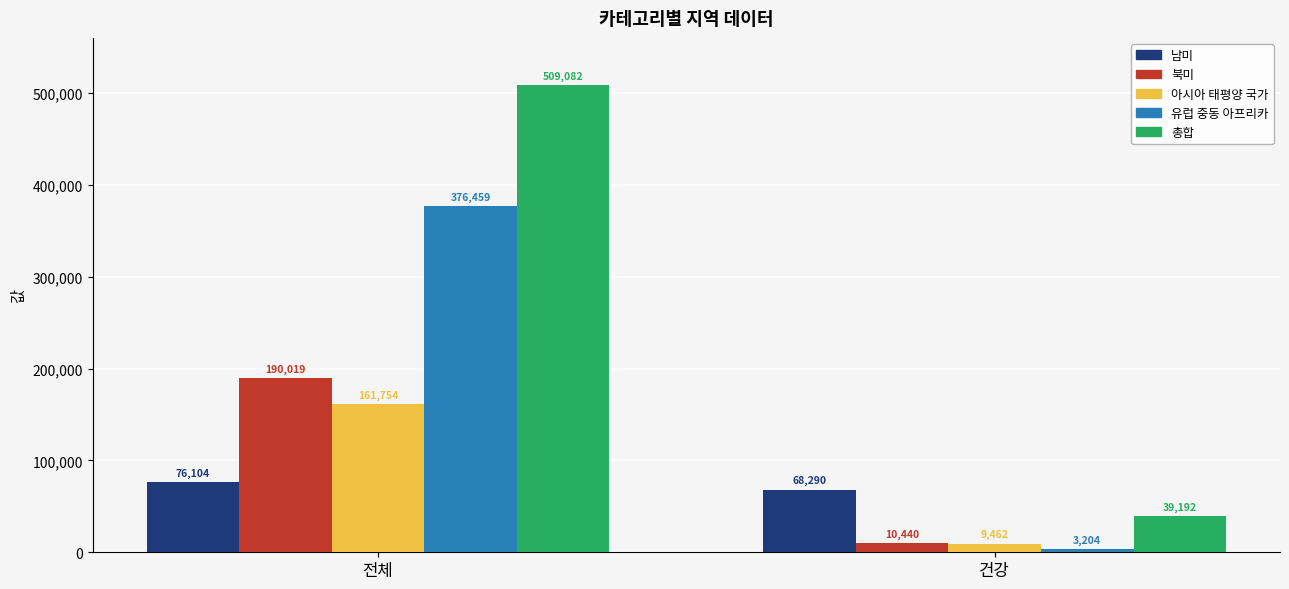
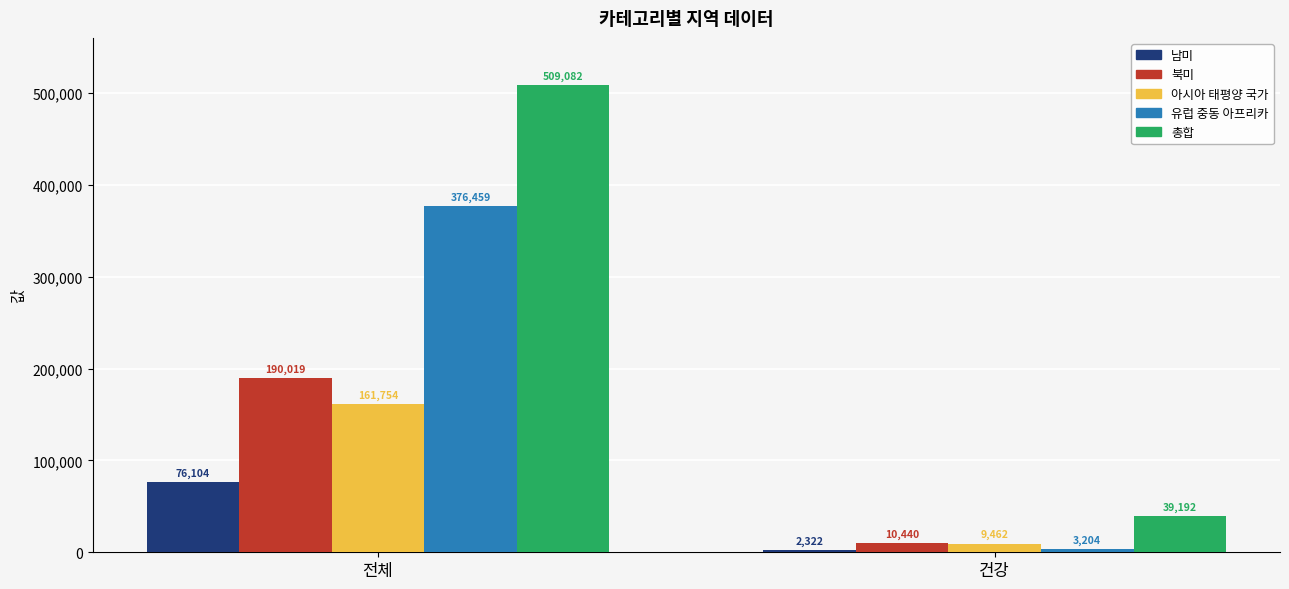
  {
    "남미": {
      "전체": "76,104",
-     "건강": "68,290"
+     "건강": "2,322"
    },
    "북미": {
      "전체": "190,019",
      "건강": "10,440"
    },
    "아시아 태평양 국가": {
      "전체": "161,754",
      "건강": "9,462"
    },
    "유럽 중동 아프리카": {
      "전체": "376,459",
      "건강": "3,204"
    },
    "총합": {
      "전체": "509,082",
      "건강": "39,192"
    }
  }
